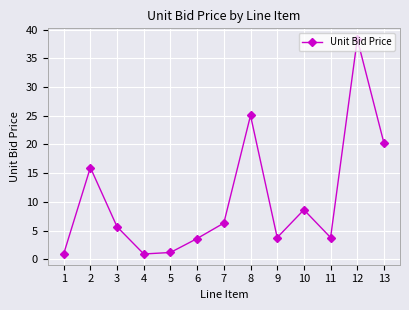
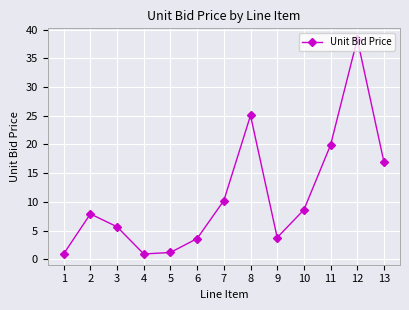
  {
    "1": 1,
-   "2": 16,
+   "2": 8,
    "3": 6,
    "4": 1,
    "5": 1,
    "6": 4,
-   "7": 6,
+   "7": 10,
    "8": 25,
    "9": 4,
    "10": 9,
-   "11": 4,
-   "13": 20
+   "11": 20,
+   "13": 17
  }
